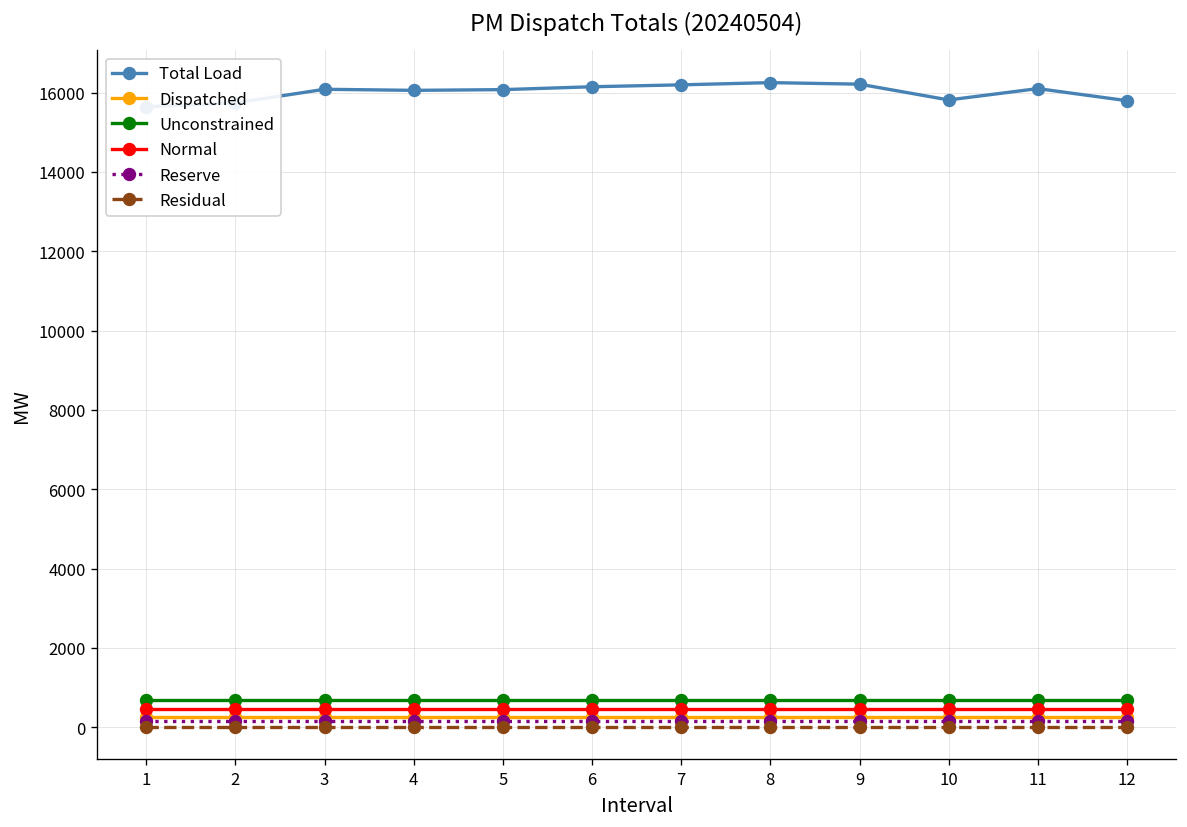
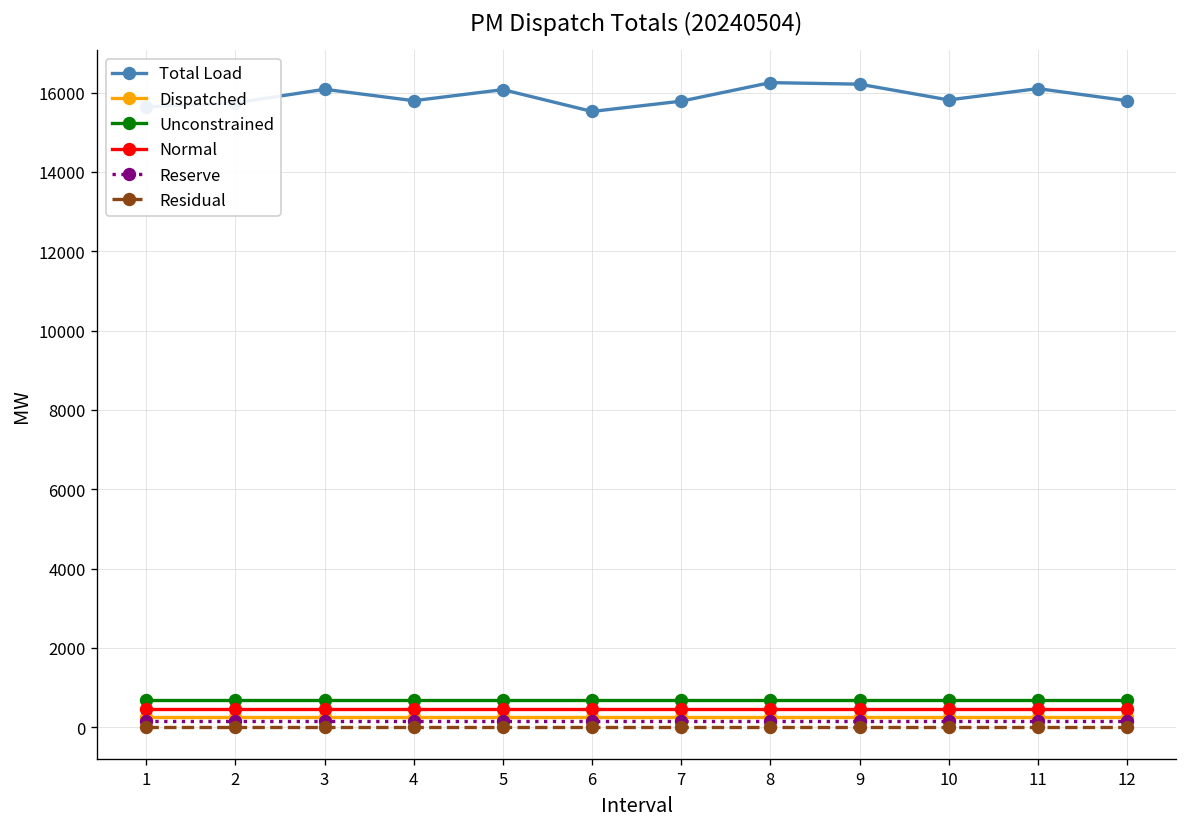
  {
    "Total Load": {
      "3": 16100,
-     "4": 16100,
+     "4": 15800,
      "5": 16100,
-     "6": 16100,
-     "7": 16200,
+     "6": 15500,
+     "7": 15800,
      "8": 16300,
      "9": 16200,
      "10": 15800,
      "11": 16100,
      "12": 15800
    },
    "Dispatched": {
      "1": 200,
      "2": 200,
      "3": 200,
      "4": 200,
      "5": 200,
      "6": 200,
      "7": 200,
      "8": 200,
      "9": 200,
      "10": 200,
      "11": 200,
      "12": 200
    },
    "Unconstrained": {
      "1": 700,
      "2": 700,
      "3": 700,
      "4": 700,
      "5": 700,
      "6": 700,
      "7": 700,
      "8": 700,
      "9": 700,
      "10": 700,
      "11": 700,
      "12": 700
    },
    "Normal": {
      "1": 500,
      "2": 500,
      "3": 500,
      "4": 500,
      "5": 500,
      "6": 500,
      "7": 500,
      "8": 500,
      "9": 500,
      "10": 500,
      "11": 500,
      "12": 500
    },
    "Reserve": {
      "1": 100,
      "2": 100,
      "3": 100,
      "4": 100,
      "5": 100,
      "6": 100,
      "7": 100,
      "8": 100,
      "9": 100,
      "10": 100,
      "11": 100,
      "12": 100
    },
    "Residual": {
      "1": 0,
      "2": 0,
      "3": 0,
      "4": 0,
      "5": 0,
      "6": 0,
      "7": 0,
      "8": 0,
      "9": 0,
      "10": 0,
      "11": 0,
      "12": 0
    }
  }
